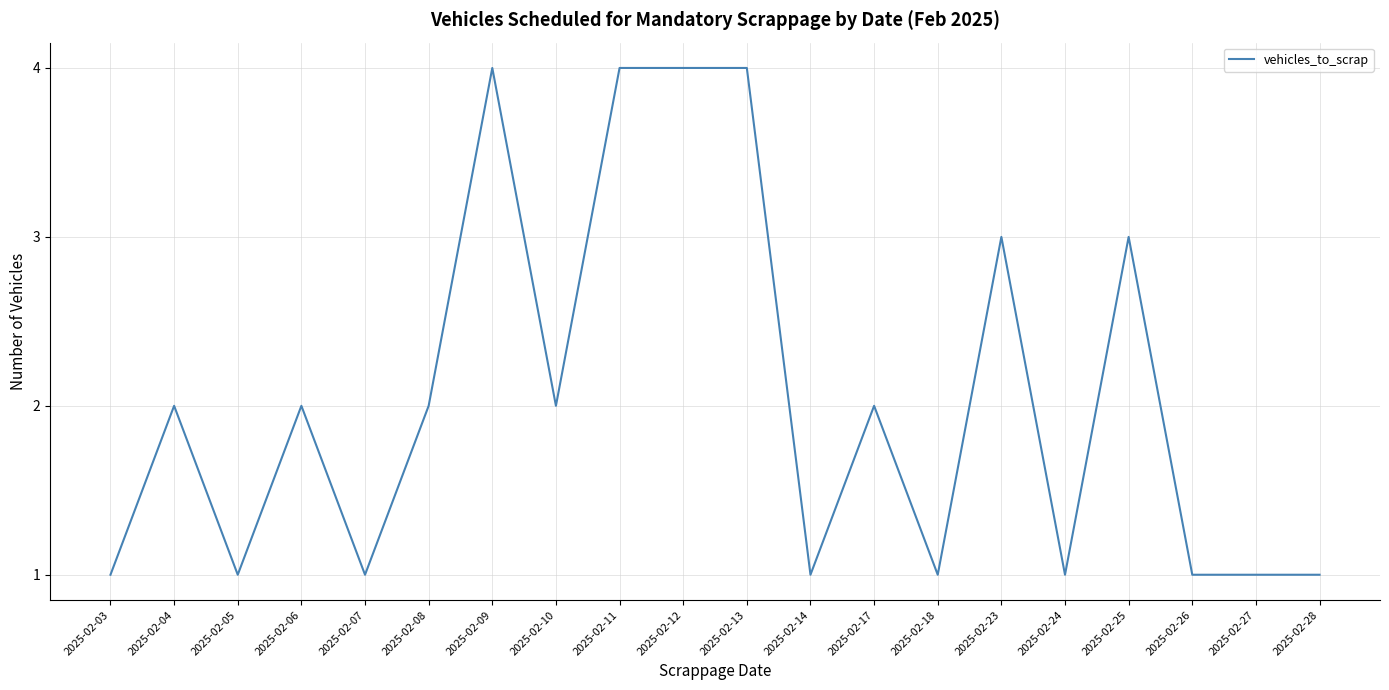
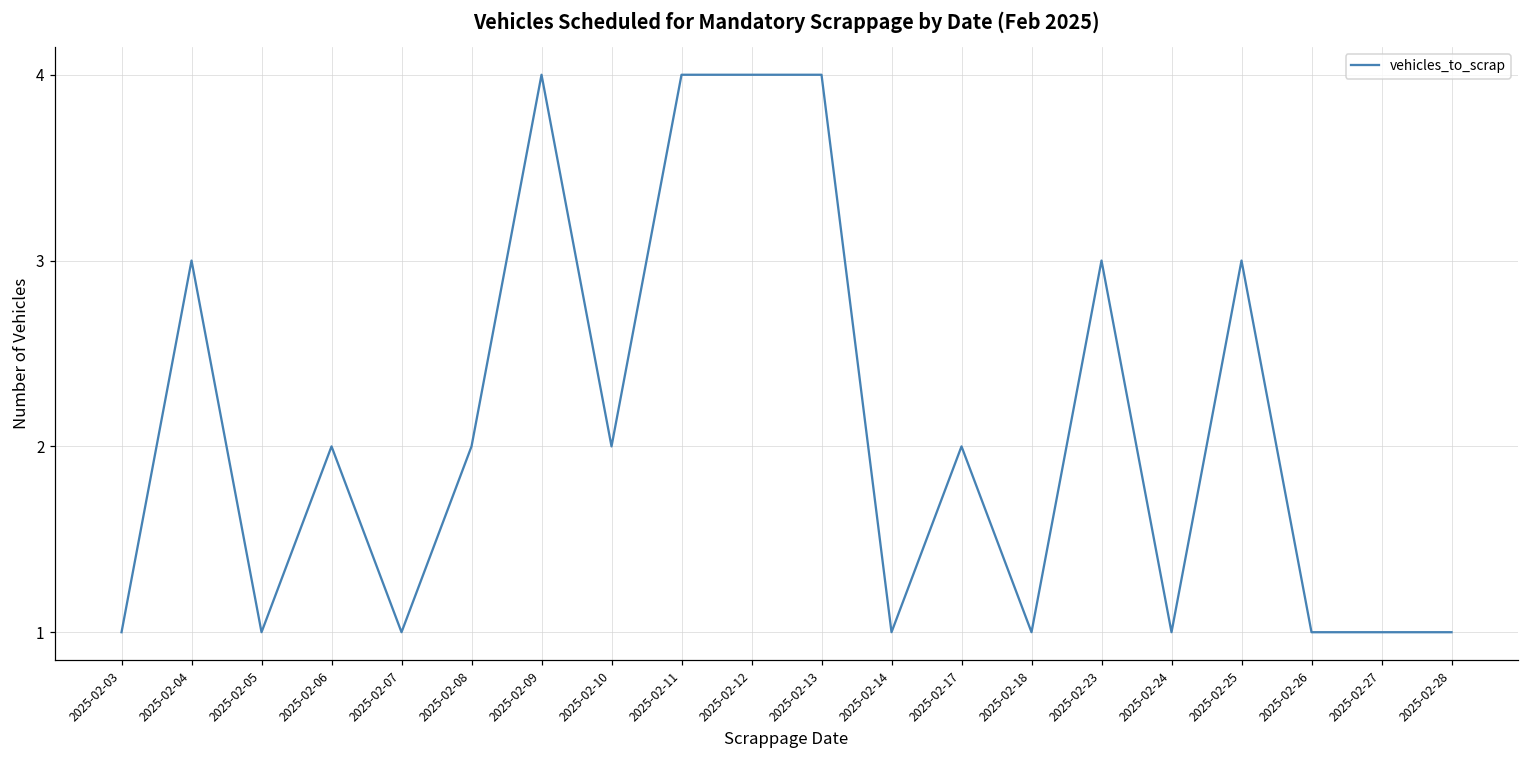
  {
    "2025-02-03": 1,
-   "2025-02-04": 2,
+   "2025-02-04": 3,
    "2025-02-05": 1,
    "2025-02-06": 2,
    "2025-02-07": 1,
    "2025-02-08": 2,
    "2025-02-09": 4,
    "2025-02-10": 2,
    "2025-02-11": 4,
    "2025-02-12": 4,
    "2025-02-13": 4,
    "2025-02-14": 1,
    "2025-02-17": 2,
    "2025-02-18": 1,
    "2025-02-23": 3,
    "2025-02-24": 1,
    "2025-02-25": 3,
    "2025-02-26": 1,
    "2025-02-27": 1,
    "2025-02-28": 1
  }
